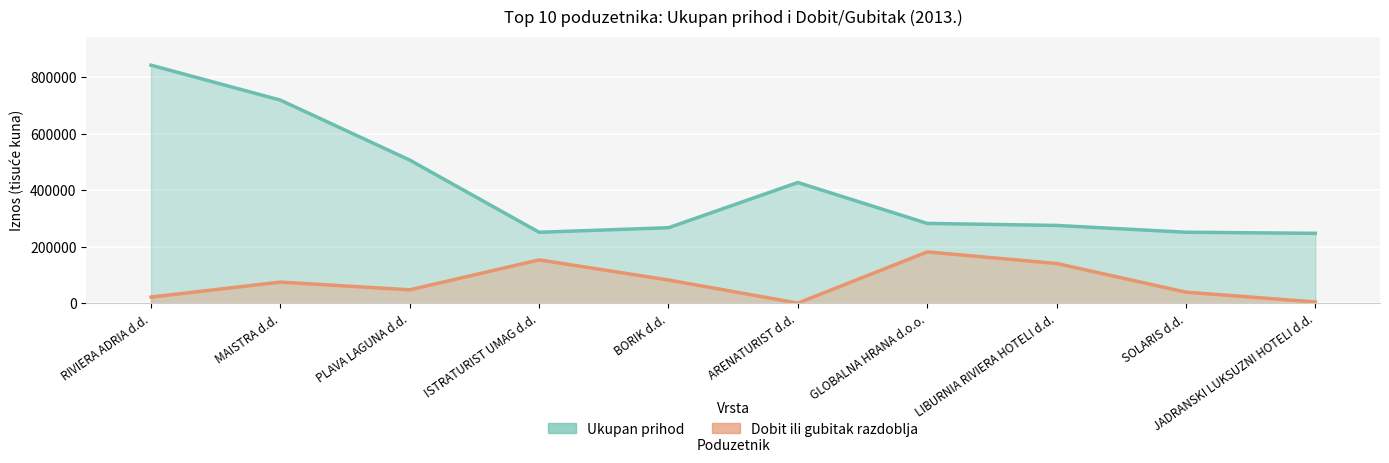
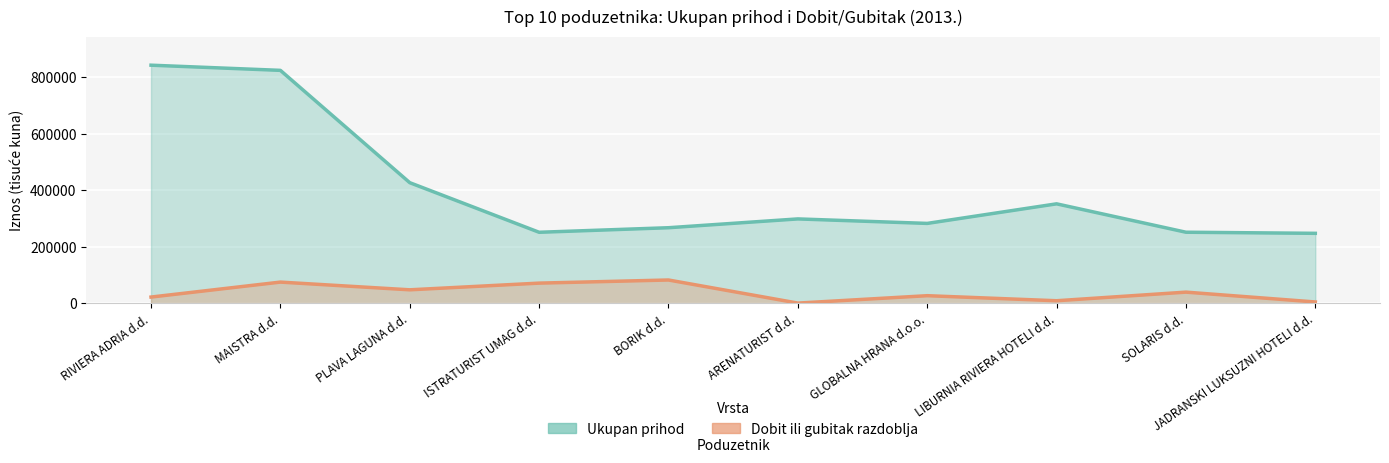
  {
    "Ukupan prihod": {
      "RIVIERA ADRIA d.d.": 840000,
-     "MAISTRA d.d.": 720000,
-     "PLAVA LAGUNA d.d.": 510000,
+     "MAISTRA d.d.": 820000,
+     "PLAVA LAGUNA d.d.": 430000,
      "ISTRATURIST UMAG d.d.": 250000,
      "BORIK d.d.": 270000,
-     "ARENATURIST d.d.": 430000,
+     "ARENATURIST d.d.": 300000,
      "GLOBALNA HRANA d.o.o.": 280000,
-     "LIBURNIA RIVIERA HOTELI d.d.": 280000,
+     "LIBURNIA RIVIERA HOTELI d.d.": 350000,
      "SOLARIS d.d.": 250000,
      "JADRANSKI LUKSUZNI HOTELI d.d.": 250000
    },
    "Dobit ili gubitak razdoblja": {
      "RIVIERA ADRIA d.d.": 20000,
      "MAISTRA d.d.": 80000,
      "PLAVA LAGUNA d.d.": 50000,
-     "ISTRATURIST UMAG d.d.": 150000,
+     "ISTRATURIST UMAG d.d.": 70000,
      "BORIK d.d.": 80000,
      "ARENATURIST d.d.": 0,
-     "GLOBALNA HRANA d.o.o.": 180000,
-     "LIBURNIA RIVIERA HOTELI d.d.": 140000,
+     "GLOBALNA HRANA d.o.o.": 30000,
+     "LIBURNIA RIVIERA HOTELI d.d.": 10000,
      "SOLARIS d.d.": 40000,
      "JADRANSKI LUKSUZNI HOTELI d.d.": 0
    }
  }
